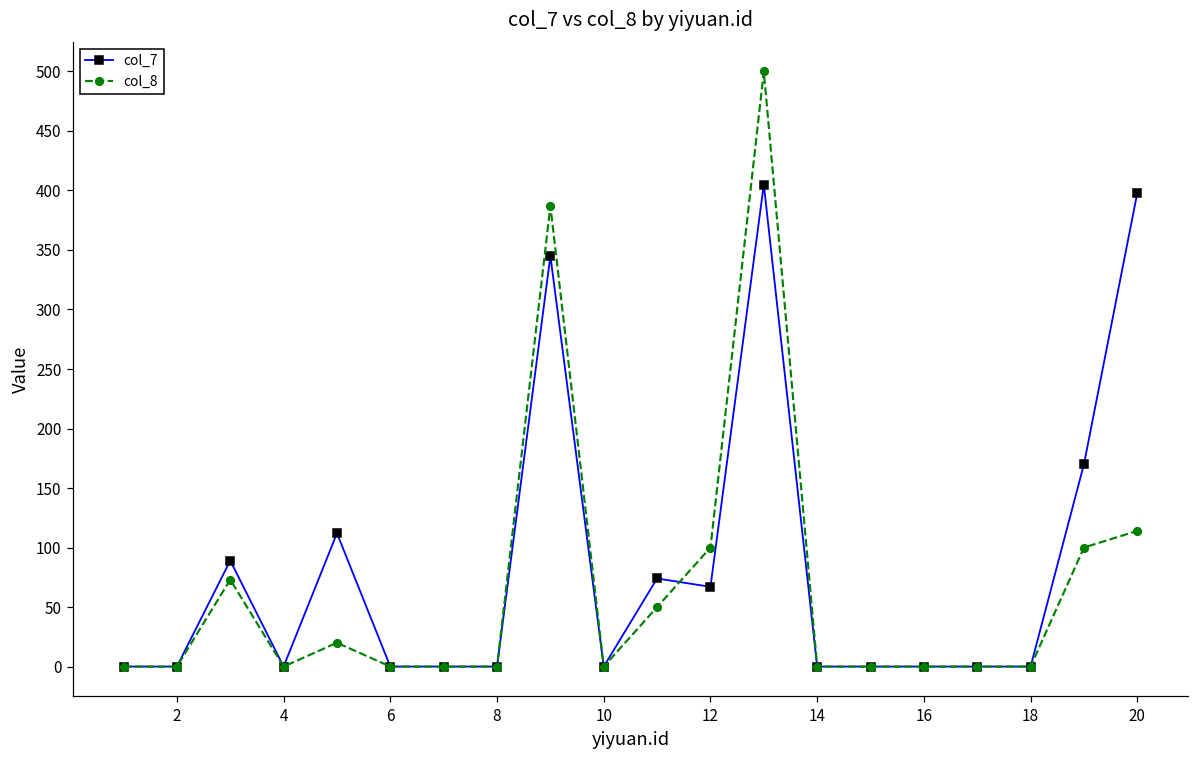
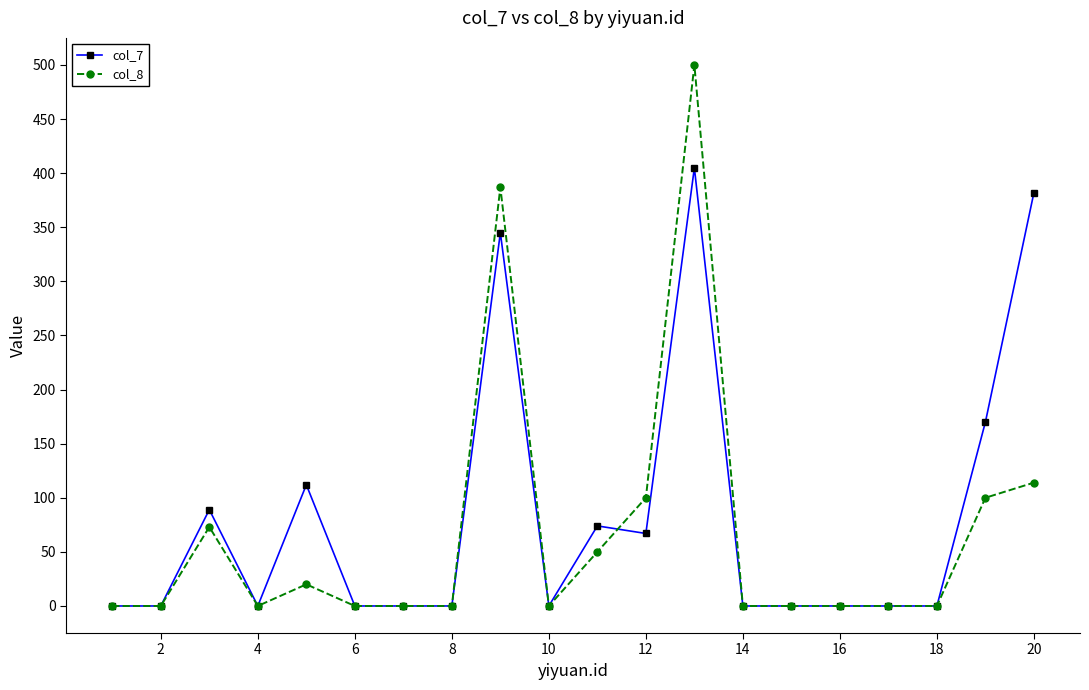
  {
    "col_7": {
      "12": 67,
-     "20": 398
+     "20": 382
    },
    "col_8": {
      "12": 100,
      "20": 114
    }
  }
